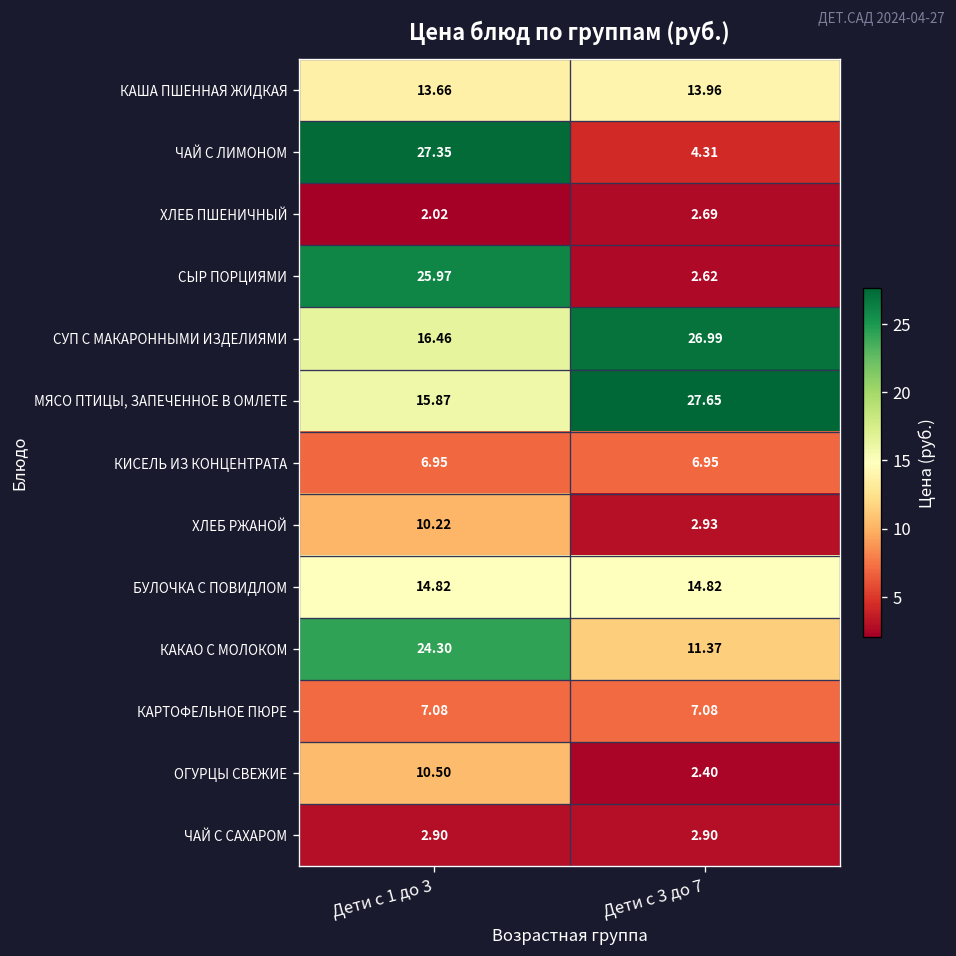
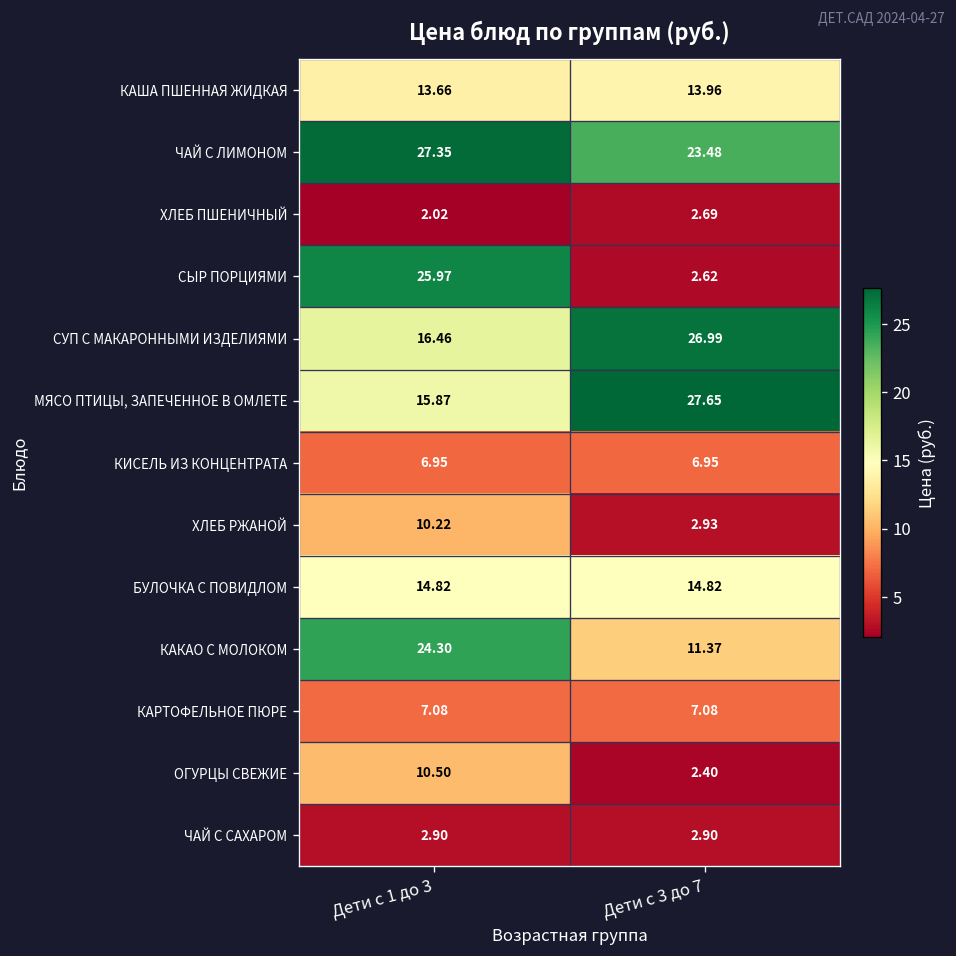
  {
    "КАША ПШЕННАЯ ЖИДКАЯ": {
      "Дети с 1 до 3": 13.66,
      "Дети с 3 до 7": 13.96
    },
    "ЧАЙ С ЛИМОНОМ": {
      "Дети с 1 до 3": 27.35,
-     "Дети с 3 до 7": 4.31
+     "Дети с 3 до 7": 23.48
    },
    "ХЛЕБ ПШЕНИЧНЫЙ": {
      "Дети с 1 до 3": 2.02,
      "Дети с 3 до 7": 2.69
    },
    "СЫР ПОРЦИЯМИ": {
      "Дети с 1 до 3": 25.97,
      "Дети с 3 до 7": 2.62
    },
    "СУП С МАКАРОННЫМИ ИЗДЕЛИЯМИ": {
      "Дети с 1 до 3": 16.46,
      "Дети с 3 до 7": 26.99
    },
    "МЯСО ПТИЦЫ, ЗАПЕЧЕННОЕ В ОМЛЕТЕ": {
      "Дети с 1 до 3": 15.87,
      "Дети с 3 до 7": 27.65
    },
    "КИСЕЛЬ ИЗ КОНЦЕНТРАТА": {
      "Дети с 1 до 3": 6.95,
      "Дети с 3 до 7": 6.95
    },
    "ХЛЕБ РЖАНОЙ": {
      "Дети с 1 до 3": 10.22,
      "Дети с 3 до 7": 2.93
    },
    "БУЛОЧКА С ПОВИДЛОМ": {
      "Дети с 1 до 3": 14.82,
      "Дети с 3 до 7": 14.82
    },
    "КАКАО С МОЛОКОМ": {
      "Дети с 1 до 3": 24.30,
      "Дети с 3 до 7": 11.37
    },
    "КАРТОФЕЛЬНОЕ ПЮРЕ": {
      "Дети с 1 до 3": 7.08,
      "Дети с 3 до 7": 7.08
    },
    "ОГУРЦЫ СВЕЖИЕ": {
      "Дети с 1 до 3": 10.50,
      "Дети с 3 до 7": 2.40
    },
    "ЧАЙ С САХАРОМ": {
      "Дети с 1 до 3": 2.90,
      "Дети с 3 до 7": 2.90
    }
  }
